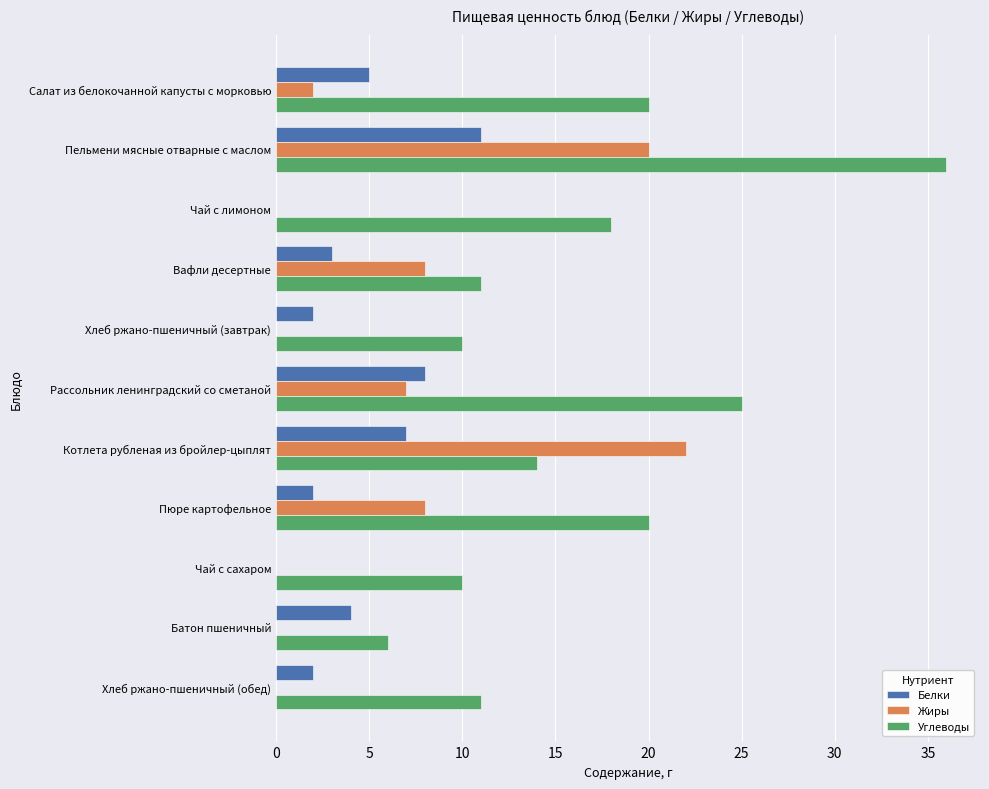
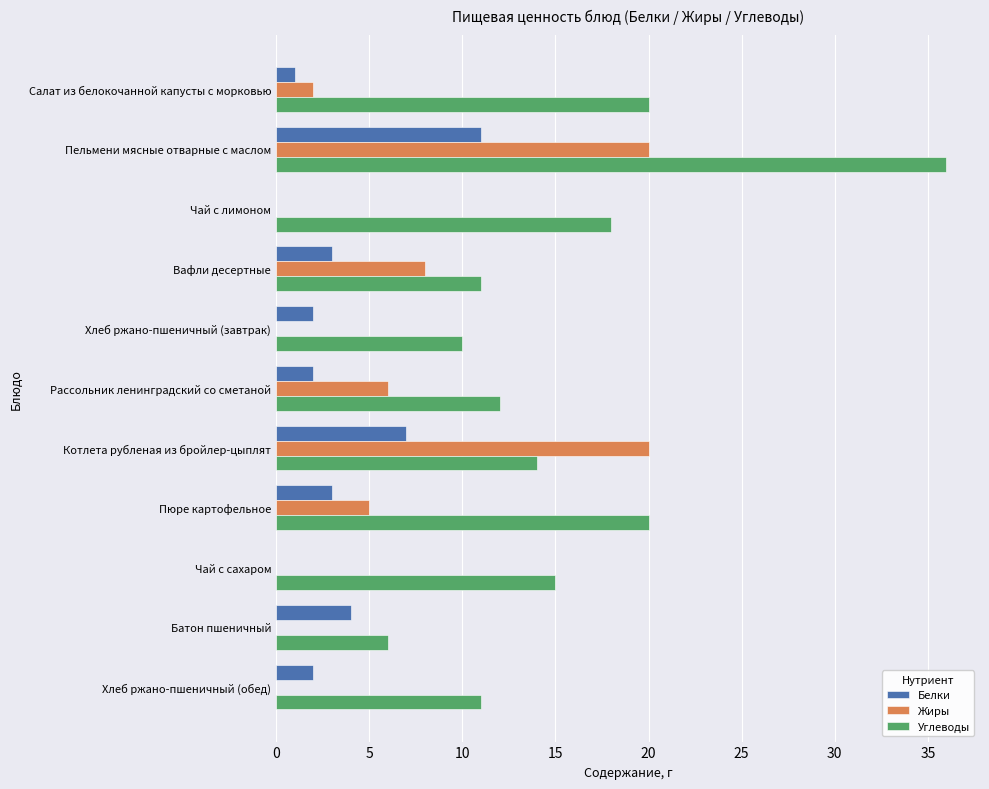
  {
    "Белки": {
-     "Салат из белокочанной капусты с морковью": 5,
+     "Салат из белокочанной капусты с морковью": 1,
      "Пельмени мясные отварные с маслом": 11,
      "Чай с лимоном": 0,
      "Вафли десертные": 3,
      "Хлеб ржано-пшеничный (завтрак)": 2,
-     "Рассольник ленинградский со сметаной": 8,
+     "Рассольник ленинградский со сметаной": 2,
      "Котлета рубленая из бройлер-цыплят": 7,
-     "Пюре картофельное": 2,
+     "Пюре картофельное": 3,
      "Чай с сахаром": 0,
      "Батон пшеничный": 4,
      "Хлеб ржано-пшеничный (обед)": 2
    },
    "Жиры": {
      "Салат из белокочанной капусты с морковью": 2,
      "Пельмени мясные отварные с маслом": 20,
      "Чай с лимоном": 0,
      "Вафли десертные": 8,
      "Хлеб ржано-пшеничный (завтрак)": 0,
-     "Рассольник ленинградский со сметаной": 7,
-     "Котлета рубленая из бройлер-цыплят": 22,
-     "Пюре картофельное": 8,
+     "Рассольник ленинградский со сметаной": 6,
+     "Котлета рубленая из бройлер-цыплят": 20,
+     "Пюре картофельное": 5,
      "Чай с сахаром": 0,
      "Батон пшеничный": 0,
      "Хлеб ржано-пшеничный (обед)": 0
    },
    "Углеводы": {
      "Салат из белокочанной капусты с морковью": 20,
      "Пельмени мясные отварные с маслом": 36,
      "Чай с лимоном": 18,
      "Вафли десертные": 11,
      "Хлеб ржано-пшеничный (завтрак)": 10,
-     "Рассольник ленинградский со сметаной": 25,
+     "Рассольник ленинградский со сметаной": 12,
      "Котлета рубленая из бройлер-цыплят": 14,
      "Пюре картофельное": 20,
-     "Чай с сахаром": 10,
+     "Чай с сахаром": 15,
      "Батон пшеничный": 6,
      "Хлеб ржано-пшеничный (обед)": 11
    }
  }
